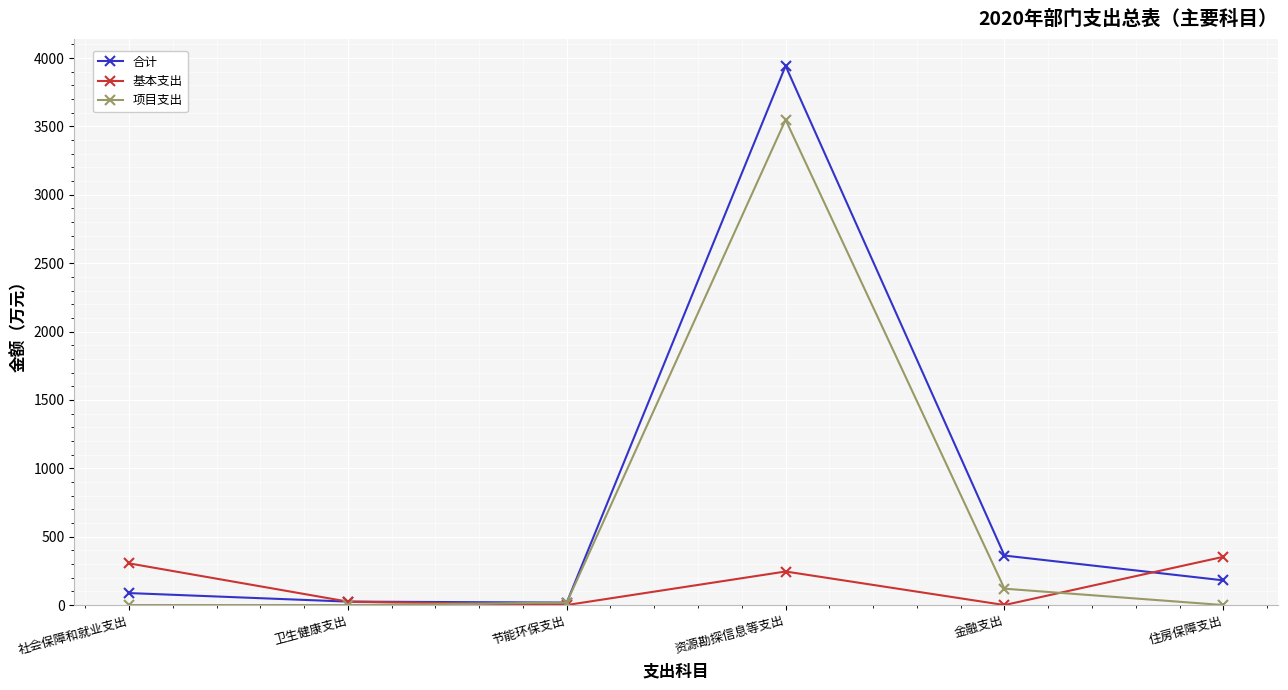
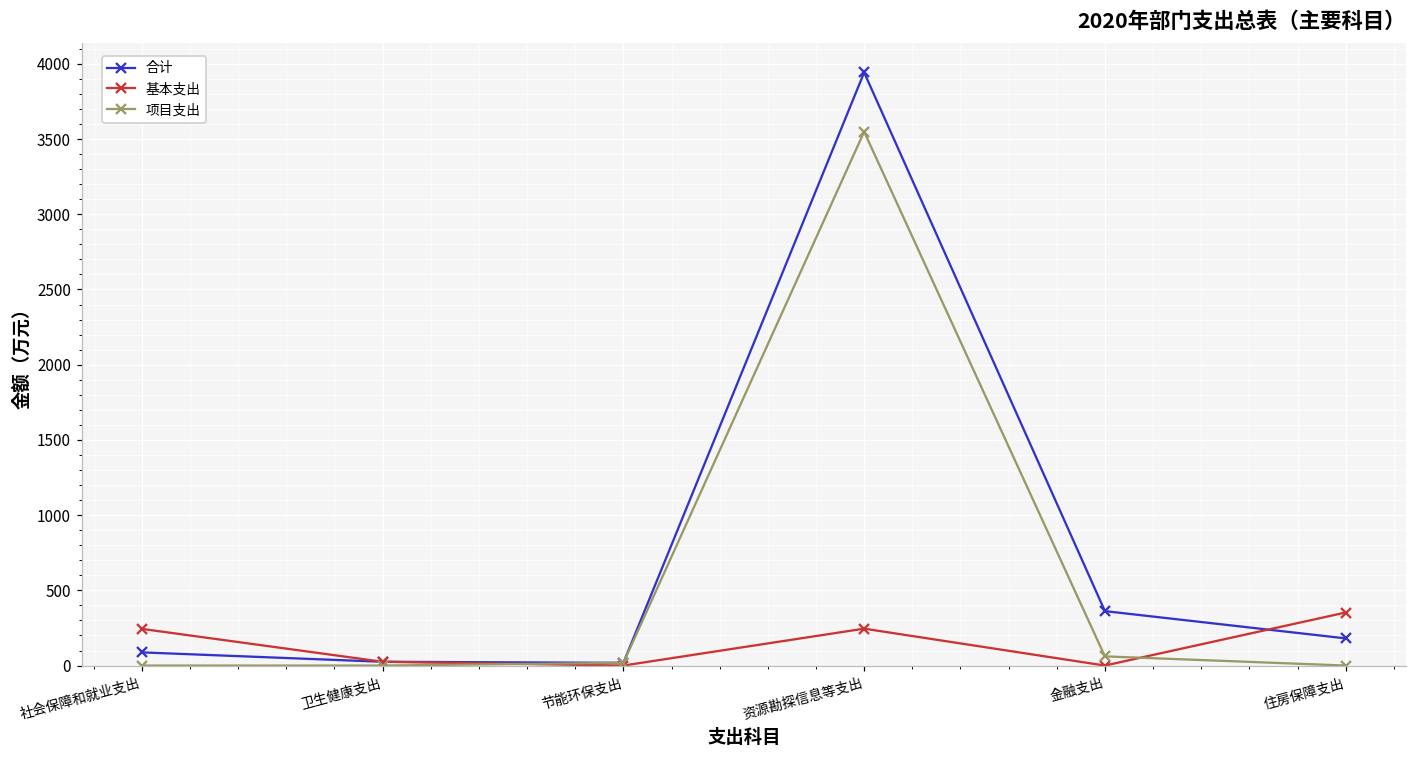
  {
    "合计": {
      "社会保障和就业支出": 90,
      "资源勘探信息等支出": 3940,
      "金融支出": 360,
      "住房保障支出": 180
    },
    "基本支出": {
-     "社会保障和就业支出": 300,
+     "社会保障和就业支出": 240,
      "资源勘探信息等支出": 250,
      "金融支出": 0,
      "住房保障支出": 350
    },
    "项目支出": {
      "社会保障和就业支出": 0,
      "卫生健康支出": 0,
      "资源勘探信息等支出": 3550,
-     "金融支出": 120,
+     "金融支出": 60,
      "住房保障支出": 0
    }
  }
